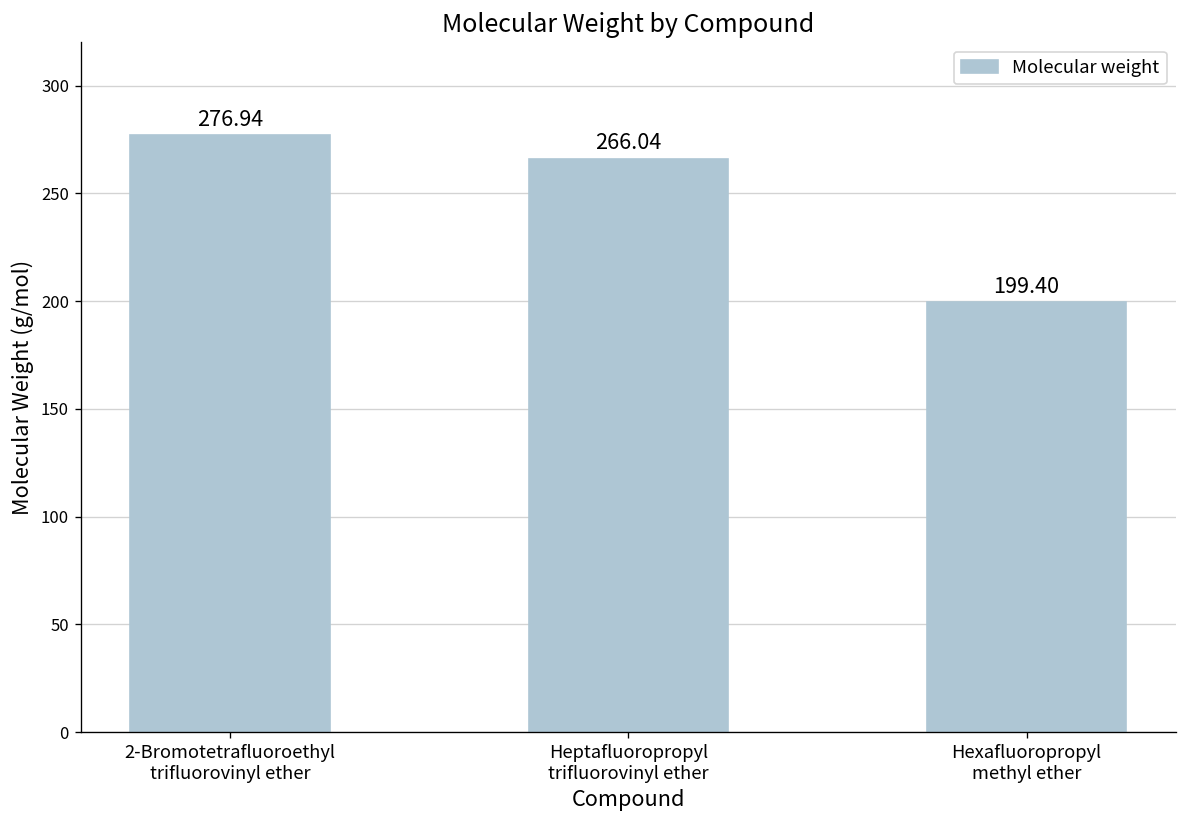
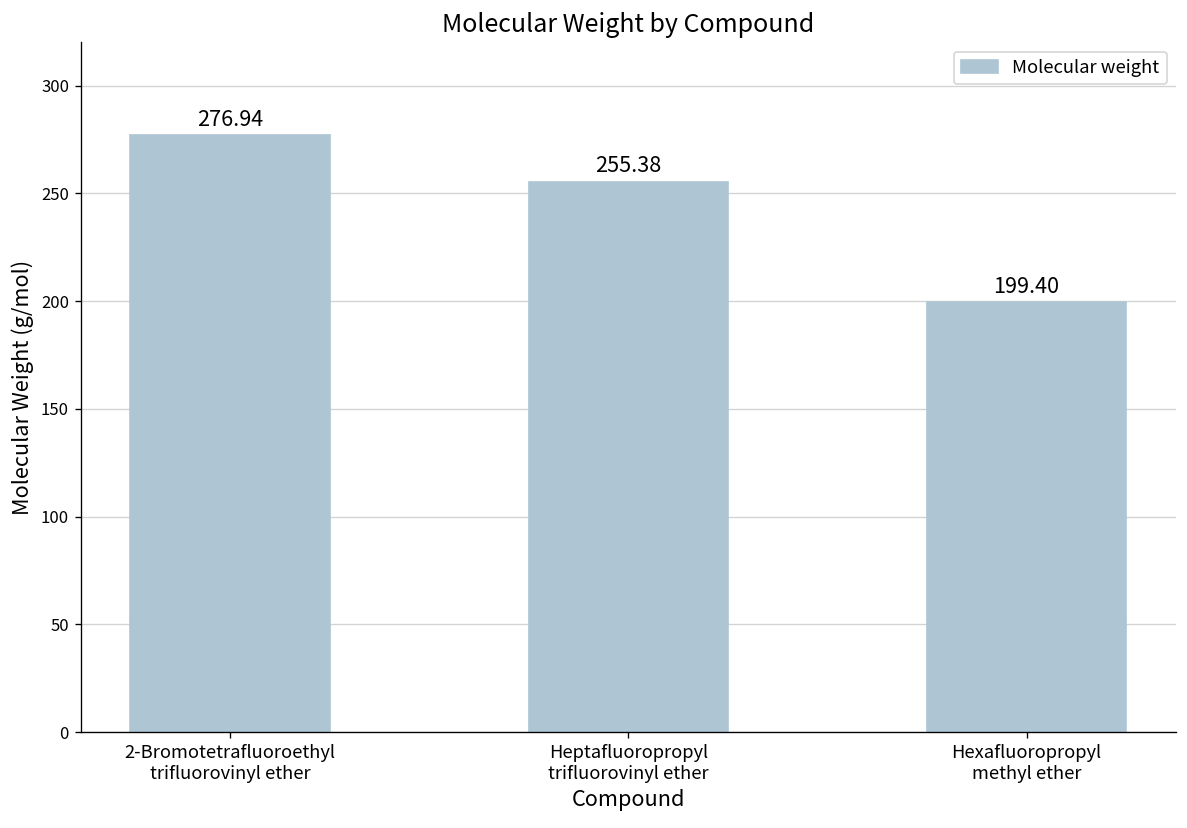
  {
    "2-Bromotetrafluoroethyl trifluorovinyl ether": 276.94,
-   "Heptafluoropropyl trifluorovinyl ether": 266.04,
+   "Heptafluoropropyl trifluorovinyl ether": 255.38,
    "Hexafluoropropyl methyl ether": 199.40
  }
